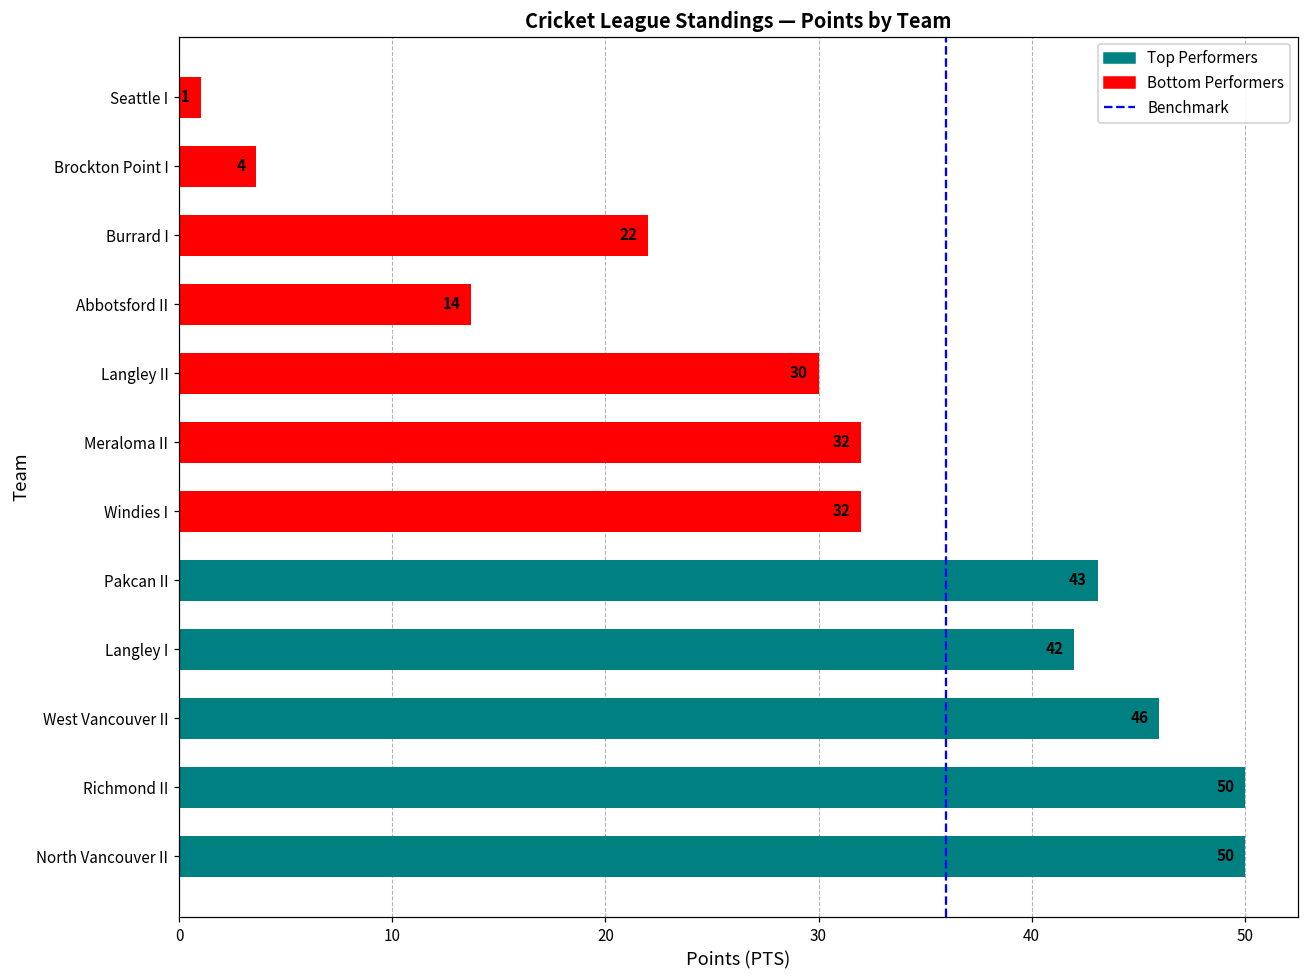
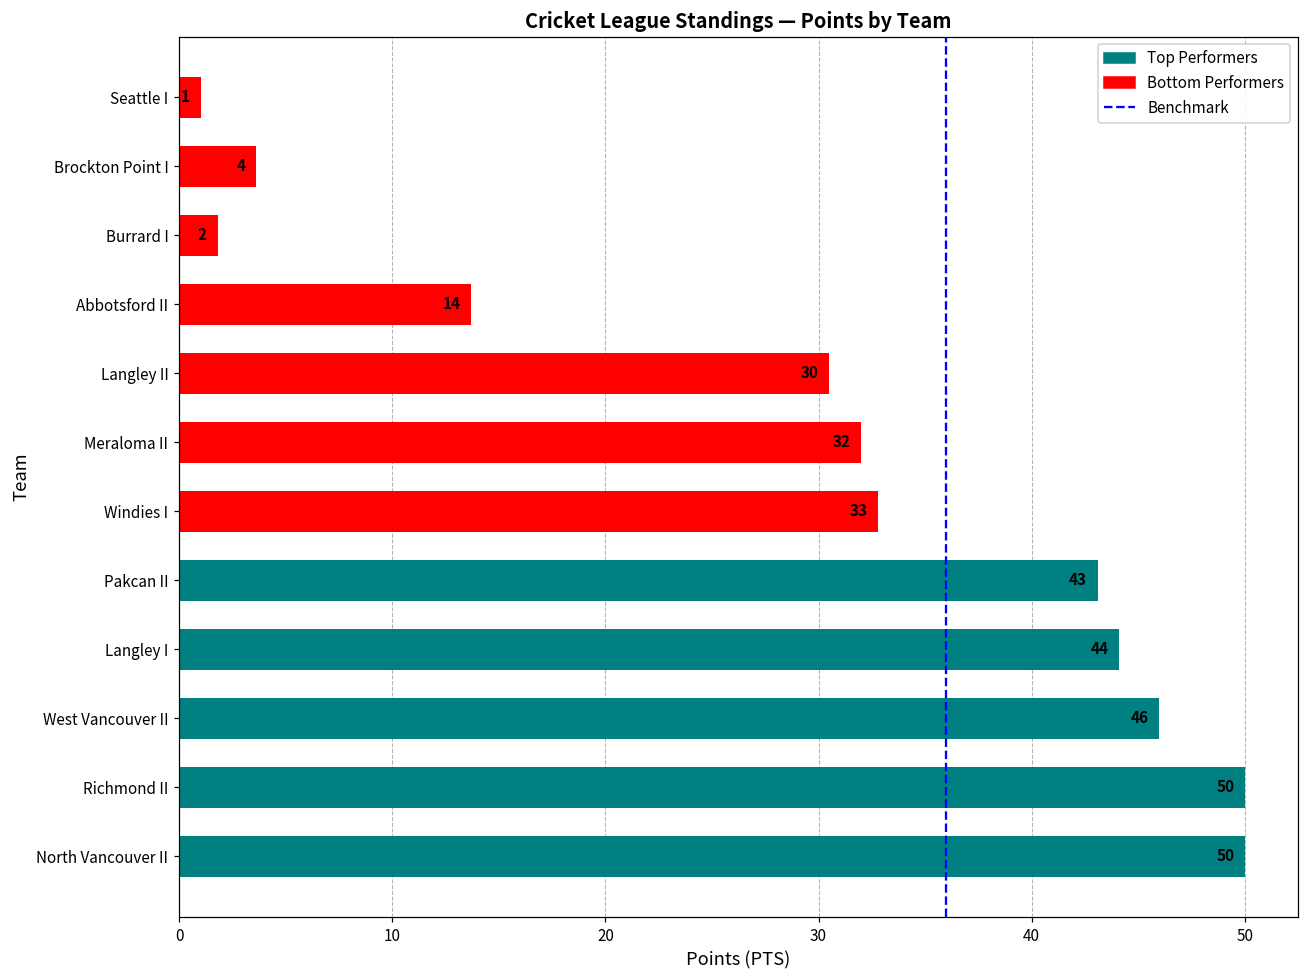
  {
    "Seattle I": 1,
    "Brockton Point I": 4,
-   "Burrard I": 22,
+   "Burrard I": 2,
    "Abbotsford II": 14,
-   "Langley II": 30.0,
+   "Langley II": 30.5,
    "Meraloma II": 32,
-   "Windies I": 32,
+   "Windies I": 33,
    "Pakcan II": 43,
-   "Langley I": 42,
+   "Langley I": 44,
    "West Vancouver II": 46,
    "Richmond II": 50,
    "North Vancouver II": 50
  }
